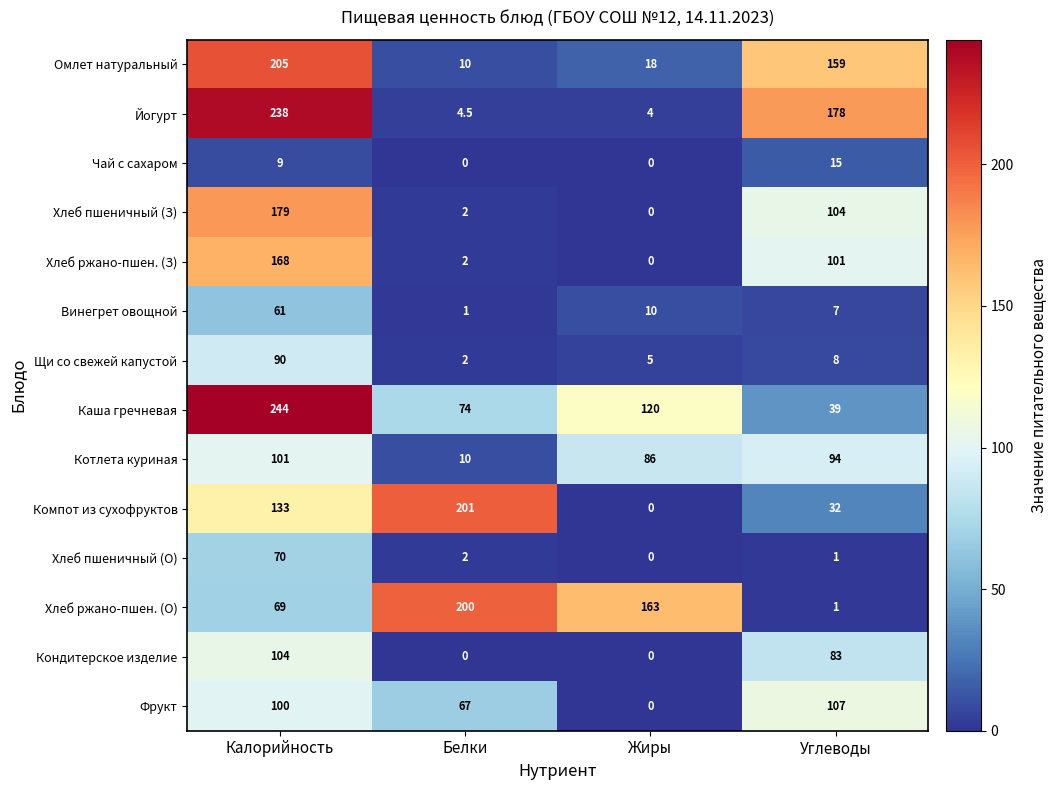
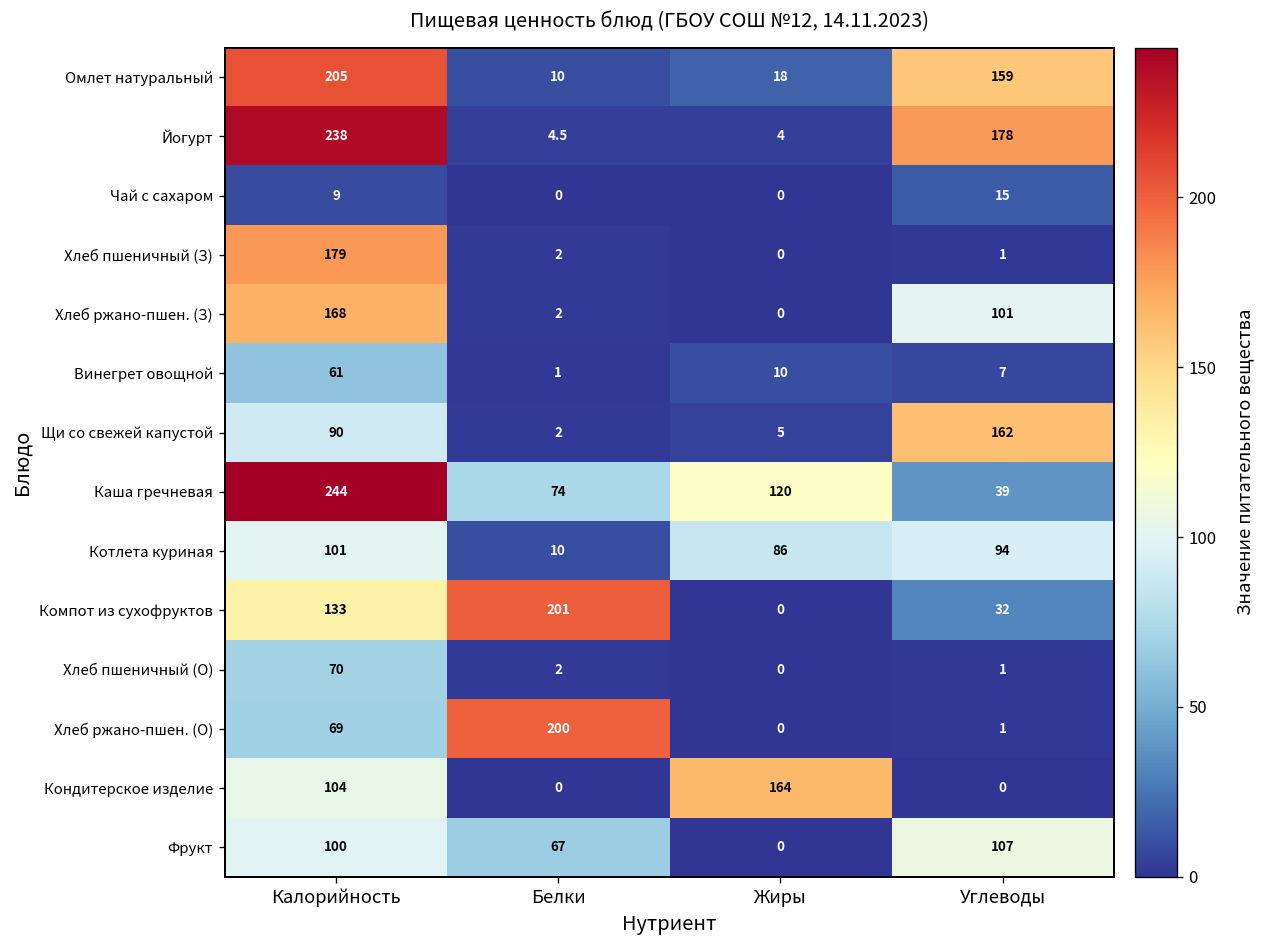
  {
    "Омлет натуральный": {
      "Калорийность": 205,
      "Белки": 10,
      "Жиры": 18,
      "Углеводы": 159
    },
    "Йогурт": {
      "Калорийность": 238,
      "Белки": 4.5,
      "Жиры": 4,
      "Углеводы": 178
    },
    "Чай с сахаром": {
      "Калорийность": 9,
      "Белки": 0,
      "Жиры": 0,
      "Углеводы": 15
    },
    "Хлеб пшеничный (З)": {
      "Калорийность": 179,
      "Белки": 2,
      "Жиры": 0,
-     "Углеводы": 104
+     "Углеводы": 1
    },
    "Хлеб ржано-пшен. (З)": {
      "Калорийность": 168,
      "Белки": 2,
      "Жиры": 0,
      "Углеводы": 101
    },
    "Винегрет овощной": {
      "Калорийность": 61,
      "Белки": 1,
      "Жиры": 10,
      "Углеводы": 7
    },
    "Щи со свежей капустой": {
      "Калорийность": 90,
      "Белки": 2,
      "Жиры": 5,
-     "Углеводы": 8
+     "Углеводы": 162
    },
    "Каша гречневая": {
      "Калорийность": 244,
      "Белки": 74,
      "Жиры": 120,
      "Углеводы": 39
    },
    "Котлета куриная": {
      "Калорийность": 101,
      "Белки": 10,
      "Жиры": 86,
      "Углеводы": 94
    },
    "Компот из сухофруктов": {
      "Калорийность": 133,
      "Белки": 201,
      "Жиры": 0,
      "Углеводы": 32
    },
    "Хлеб пшеничный (О)": {
      "Калорийность": 70,
      "Белки": 2,
      "Жиры": 0,
      "Углеводы": 1
    },
    "Хлеб ржано-пшен. (О)": {
      "Калорийность": 69,
      "Белки": 200,
-     "Жиры": 163,
+     "Жиры": 0,
      "Углеводы": 1
    },
    "Кондитерское изделие": {
      "Калорийность": 104,
      "Белки": 0,
-     "Жиры": 0,
-     "Углеводы": 83
+     "Жиры": 164,
+     "Углеводы": 0
    },
    "Фрукт": {
      "Калорийность": 100,
      "Белки": 67,
      "Жиры": 0,
      "Углеводы": 107
    }
  }
